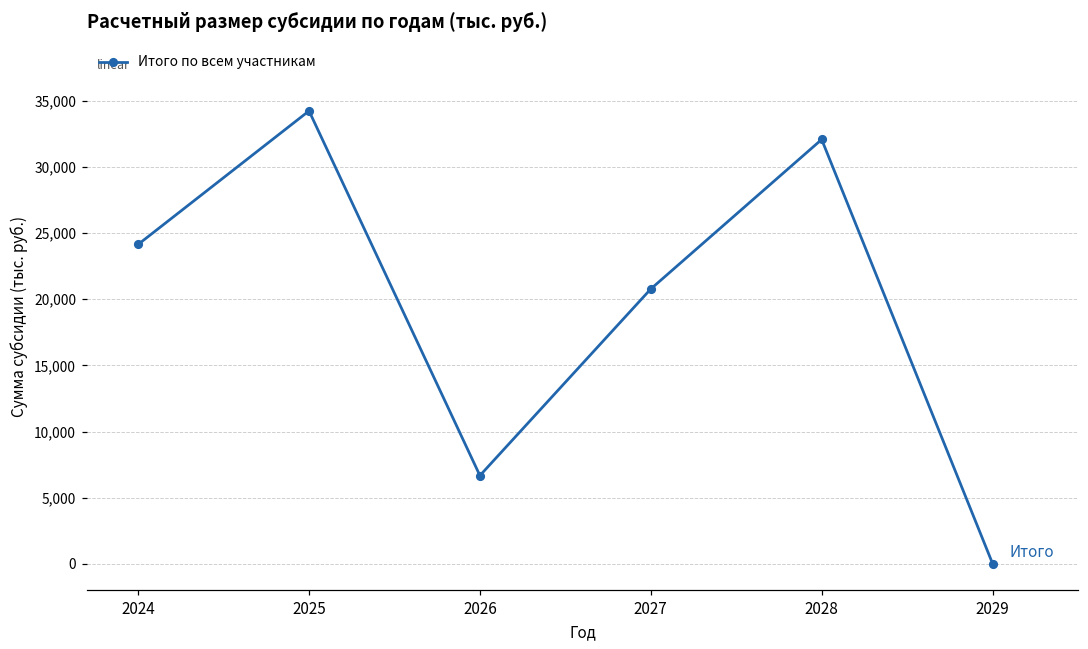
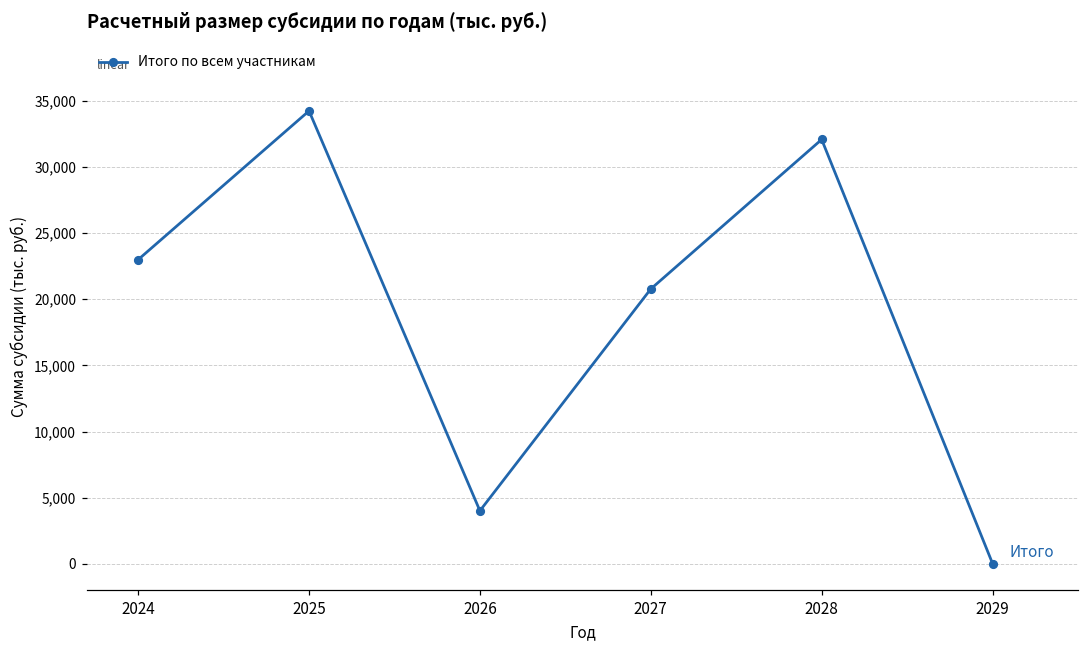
  {
-   "2024": "24,100",
+   "2024": "23,000",
    "2025": "34,200",
-   "2026": "6,700",
+   "2026": "4,000",
    "2027": "20,800",
    "2028": "32,100",
    "2029": "0"
  }
